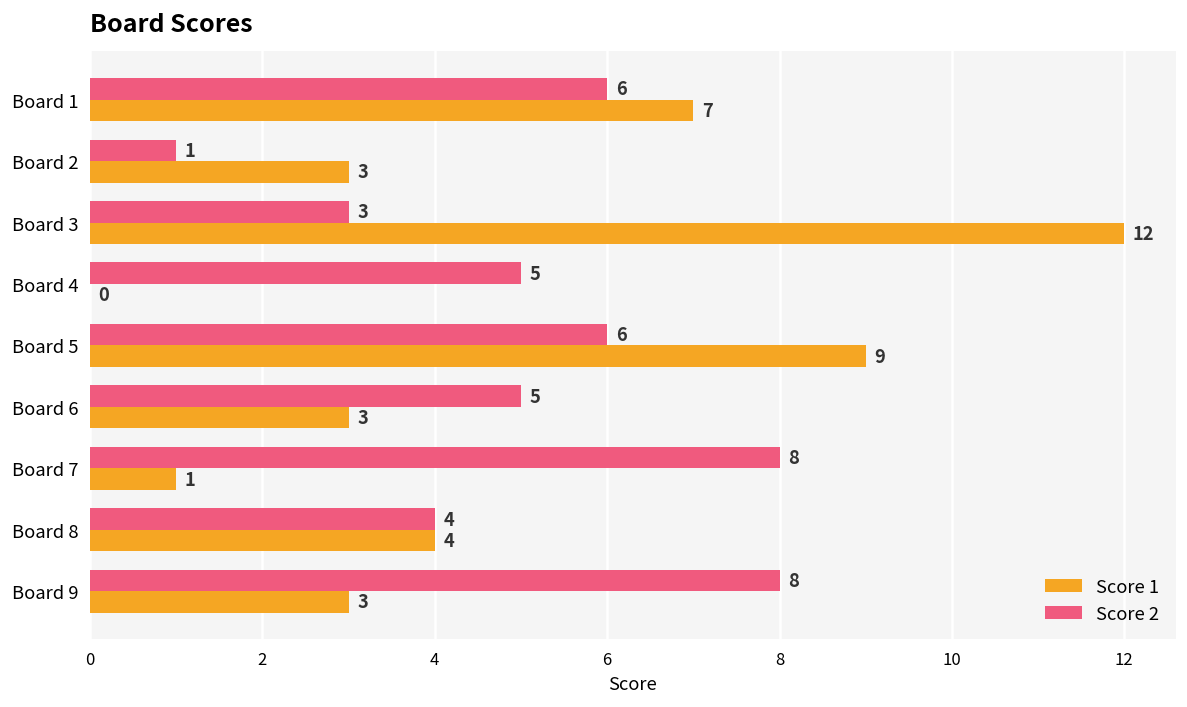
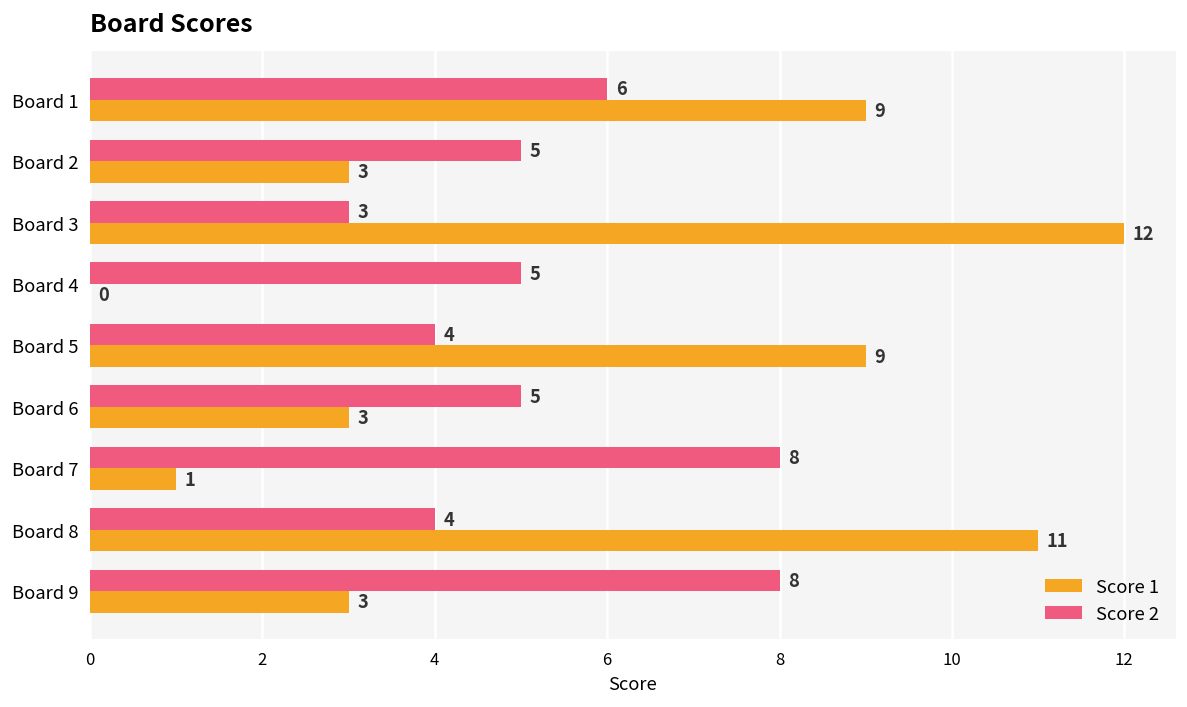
  {
    "Score 1": {
-     "Board 1": 7,
+     "Board 1": 9,
      "Board 2": 3,
      "Board 3": 12,
      "Board 4": 0,
      "Board 5": 9,
      "Board 6": 3,
      "Board 7": 1,
-     "Board 8": 4,
+     "Board 8": 11,
      "Board 9": 3
    },
    "Score 2": {
      "Board 1": 6,
-     "Board 2": 1,
+     "Board 2": 5,
      "Board 3": 3,
      "Board 4": 5,
-     "Board 5": 6,
+     "Board 5": 4,
      "Board 6": 5,
      "Board 7": 8,
      "Board 8": 4,
      "Board 9": 8
    }
  }
